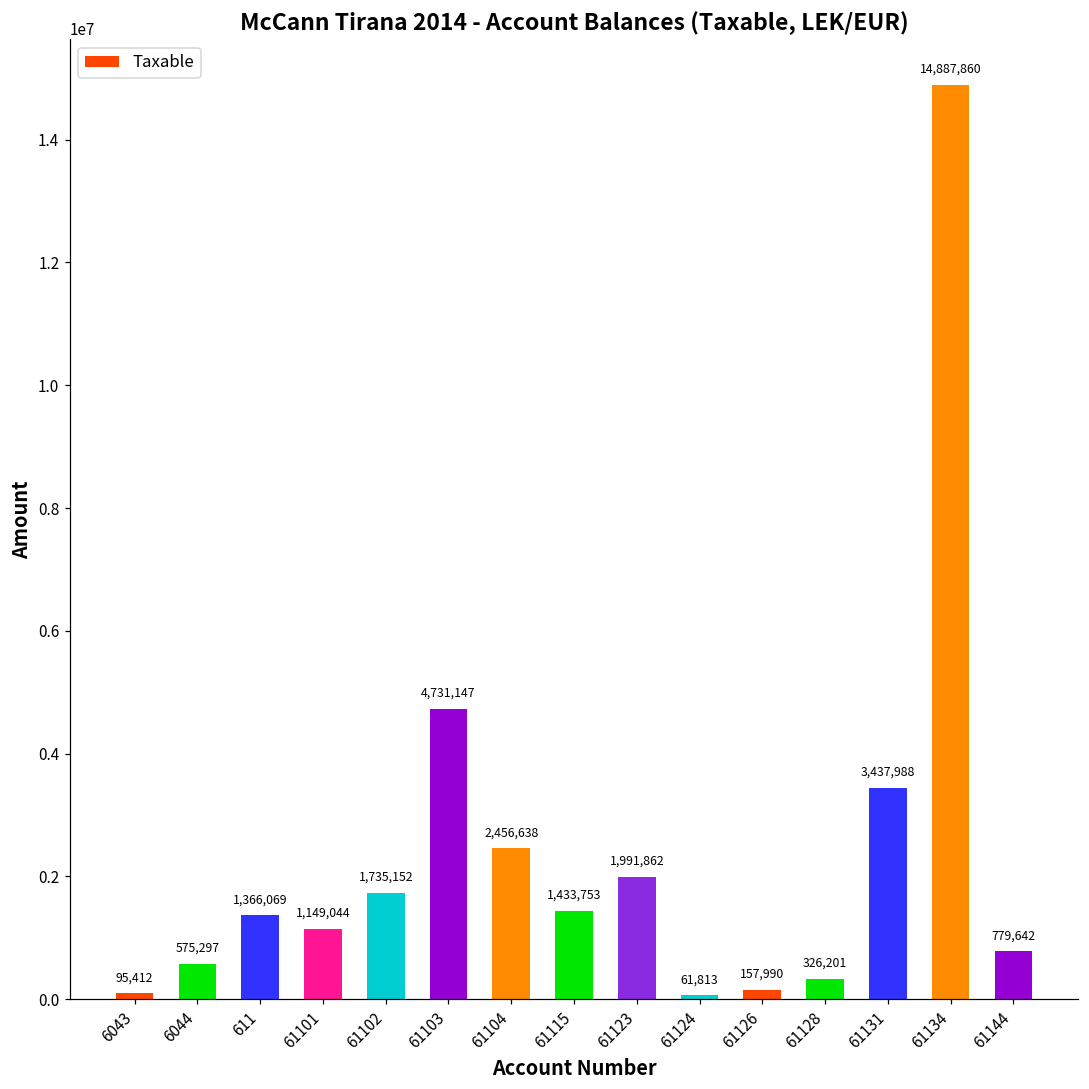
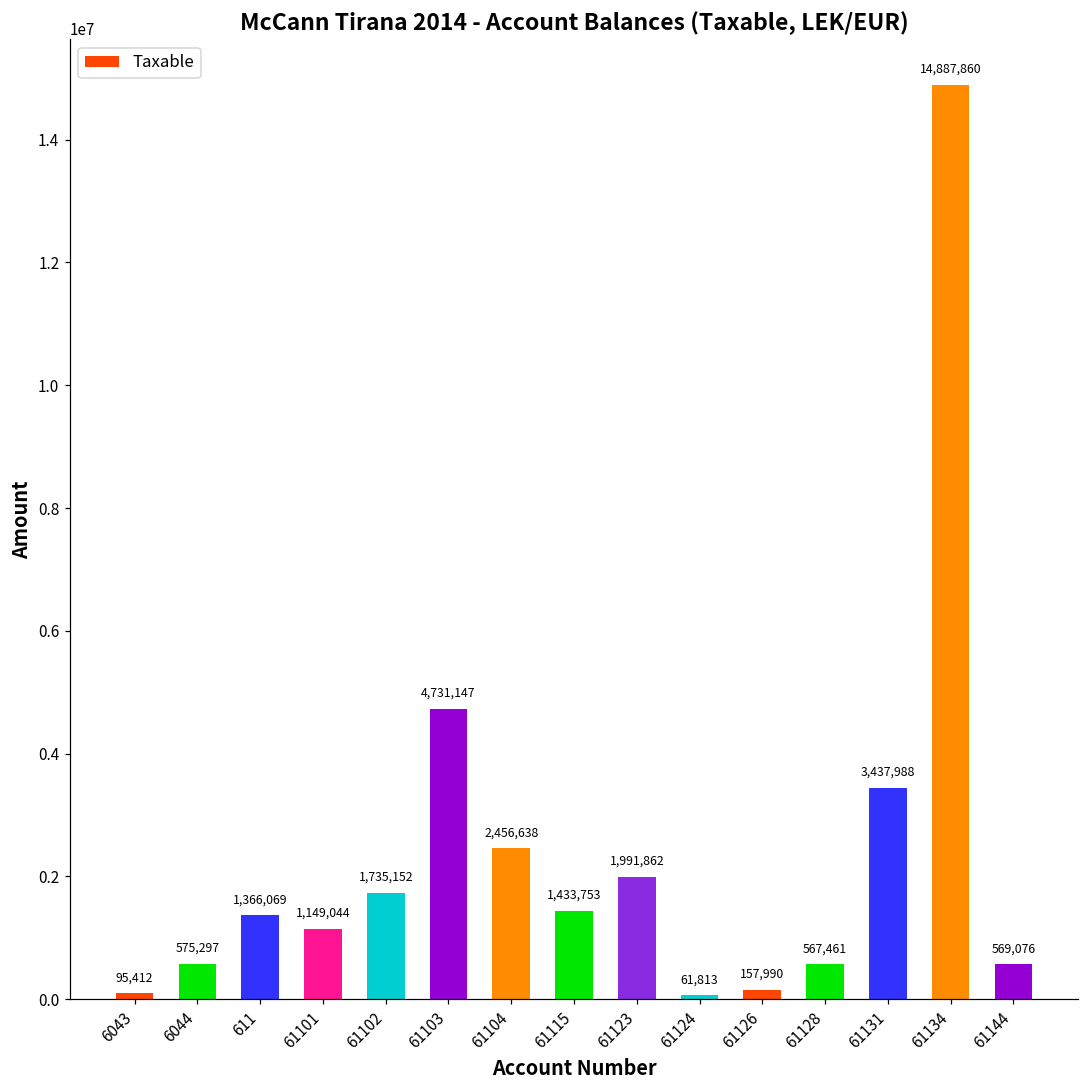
  {
    "6043": "95,412",
    "6044": "575,297",
    "611": "1,366,069",
    "61101": "1,149,044",
    "61102": "1,735,152",
    "61103": "4,731,147",
    "61104": "2,456,638",
    "61115": "1,433,753",
    "61123": "1,991,862",
    "61124": "61,813",
    "61126": "157,990",
-   "61128": "326,201",
+   "61128": "567,461",
    "61131": "3,437,988",
    "61134": "14,887,860",
-   "61144": "779,642"
+   "61144": "569,076"
  }
